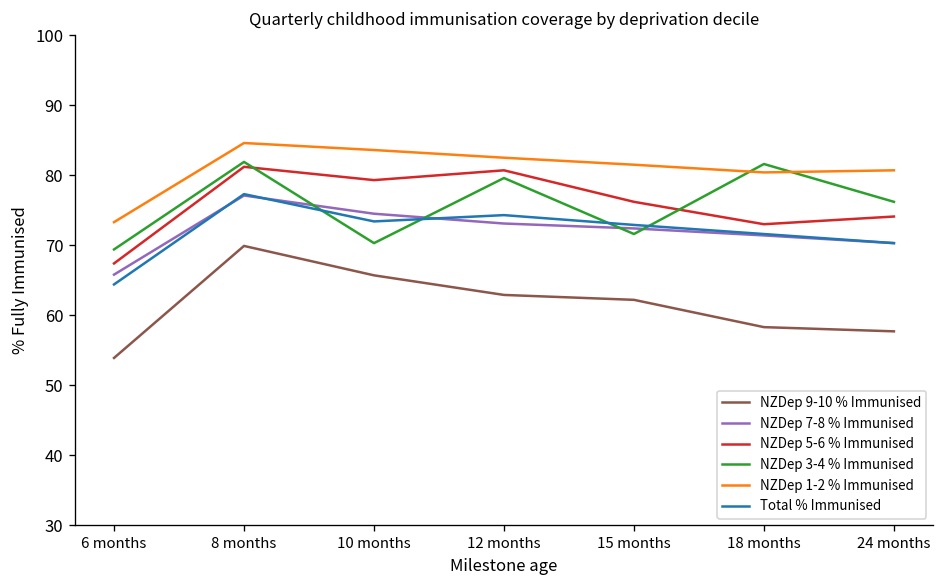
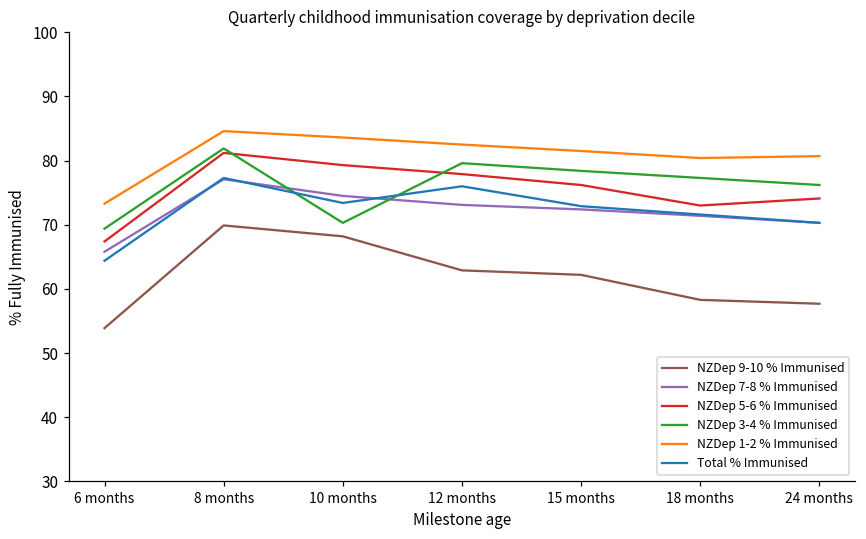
  {
    "NZDep 9-10 % Immunised": {
      "6 months": 54,
      "8 months": 70,
-     "10 months": 66,
+     "10 months": 68,
      "12 months": 63,
      "15 months": 62,
      "18 months": 58,
      "24 months": 58
    },
    "NZDep 7-8 % Immunised": {
      "6 months": 66,
      "10 months": 75,
      "12 months": 73,
      "15 months": 72
    },
    "NZDep 5-6 % Immunised": {
      "6 months": 67,
      "8 months": 81,
      "10 months": 79,
-     "12 months": 81,
+     "12 months": 78,
      "15 months": 76,
      "18 months": 73,
      "24 months": 74
    },
    "NZDep 3-4 % Immunised": {
      "6 months": 69,
      "8 months": 82,
      "10 months": 70,
      "12 months": 80,
-     "15 months": 72,
-     "18 months": 82,
+     "15 months": 78,
+     "18 months": 77,
      "24 months": 76
    },
    "NZDep 1-2 % Immunised": {
      "6 months": 73,
      "8 months": 85,
      "10 months": 84,
      "12 months": 83,
      "15 months": 82,
      "18 months": 80,
      "24 months": 81
    },
    "Total % Immunised": {
      "6 months": 64,
      "10 months": 73,
-     "12 months": 74,
+     "12 months": 76,
      "15 months": 73
    }
  }
